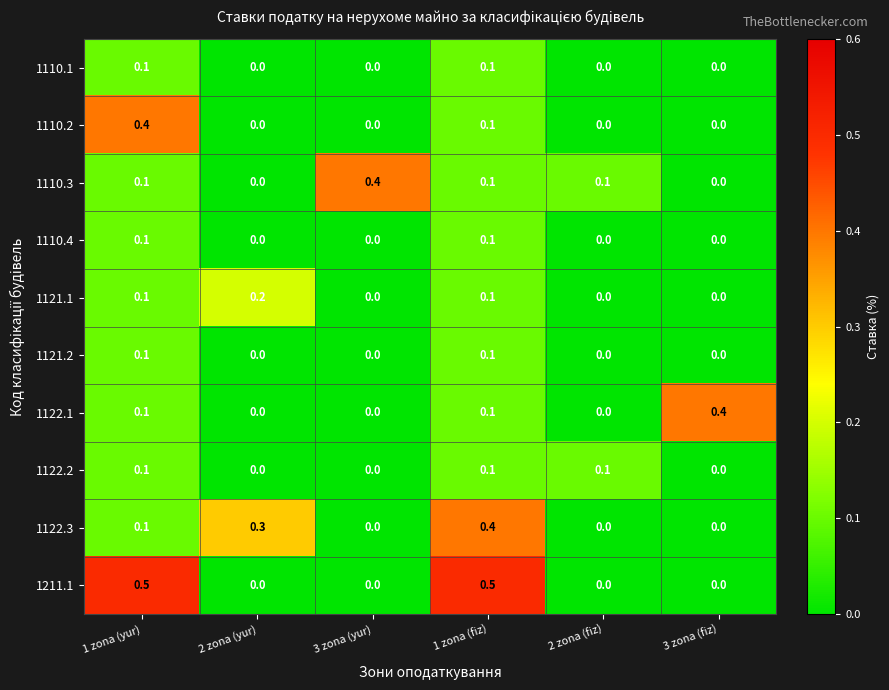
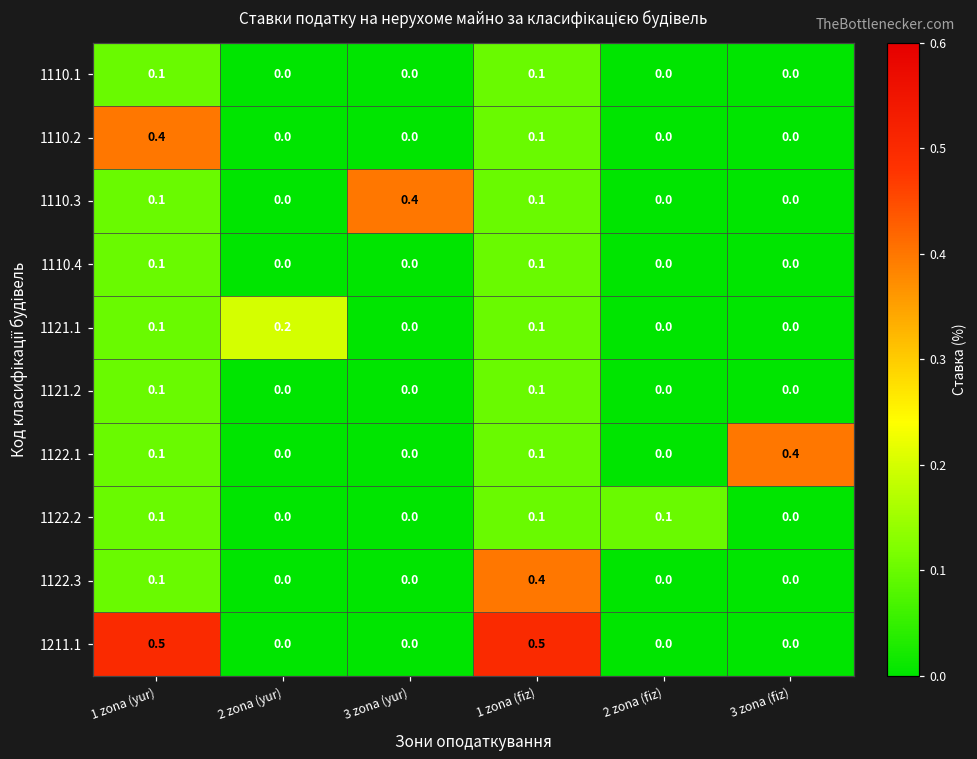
  {
    "1110.1": {
      "1 zona (yur)": 0.1,
      "2 zona (yur)": 0.0,
      "3 zona (yur)": 0.0,
      "1 zona (fiz)": 0.1,
      "2 zona (fiz)": 0.0,
      "3 zona (fiz)": 0.0
    },
    "1110.2": {
      "1 zona (yur)": 0.4,
      "2 zona (yur)": 0.0,
      "3 zona (yur)": 0.0,
      "1 zona (fiz)": 0.1,
      "2 zona (fiz)": 0.0,
      "3 zona (fiz)": 0.0
    },
    "1110.3": {
      "1 zona (yur)": 0.1,
      "2 zona (yur)": 0.0,
      "3 zona (yur)": 0.4,
      "1 zona (fiz)": 0.1,
-     "2 zona (fiz)": 0.1,
+     "2 zona (fiz)": 0.0,
      "3 zona (fiz)": 0.0
    },
    "1110.4": {
      "1 zona (yur)": 0.1,
      "2 zona (yur)": 0.0,
      "3 zona (yur)": 0.0,
      "1 zona (fiz)": 0.1,
      "2 zona (fiz)": 0.0,
      "3 zona (fiz)": 0.0
    },
    "1121.1": {
      "1 zona (yur)": 0.1,
      "2 zona (yur)": 0.2,
      "3 zona (yur)": 0.0,
      "1 zona (fiz)": 0.1,
      "2 zona (fiz)": 0.0,
      "3 zona (fiz)": 0.0
    },
    "1121.2": {
      "1 zona (yur)": 0.1,
      "2 zona (yur)": 0.0,
      "3 zona (yur)": 0.0,
      "1 zona (fiz)": 0.1,
      "2 zona (fiz)": 0.0,
      "3 zona (fiz)": 0.0
    },
    "1122.1": {
      "1 zona (yur)": 0.1,
      "2 zona (yur)": 0.0,
      "3 zona (yur)": 0.0,
      "1 zona (fiz)": 0.1,
      "2 zona (fiz)": 0.0,
      "3 zona (fiz)": 0.4
    },
    "1122.2": {
      "1 zona (yur)": 0.1,
      "2 zona (yur)": 0.0,
      "3 zona (yur)": 0.0,
      "1 zona (fiz)": 0.1,
      "2 zona (fiz)": 0.1,
      "3 zona (fiz)": 0.0
    },
    "1122.3": {
      "1 zona (yur)": 0.1,
-     "2 zona (yur)": 0.3,
+     "2 zona (yur)": 0.0,
      "3 zona (yur)": 0.0,
      "1 zona (fiz)": 0.4,
      "2 zona (fiz)": 0.0,
      "3 zona (fiz)": 0.0
    },
    "1211.1": {
      "1 zona (yur)": 0.5,
      "2 zona (yur)": 0.0,
      "3 zona (yur)": 0.0,
      "1 zona (fiz)": 0.5,
      "2 zona (fiz)": 0.0,
      "3 zona (fiz)": 0.0
    }
  }
